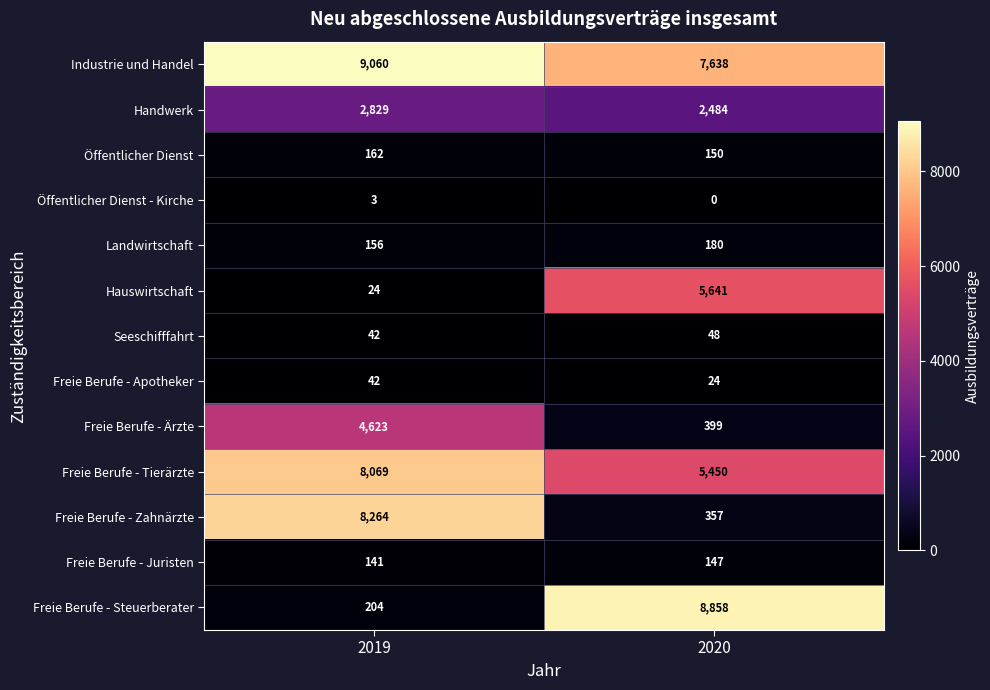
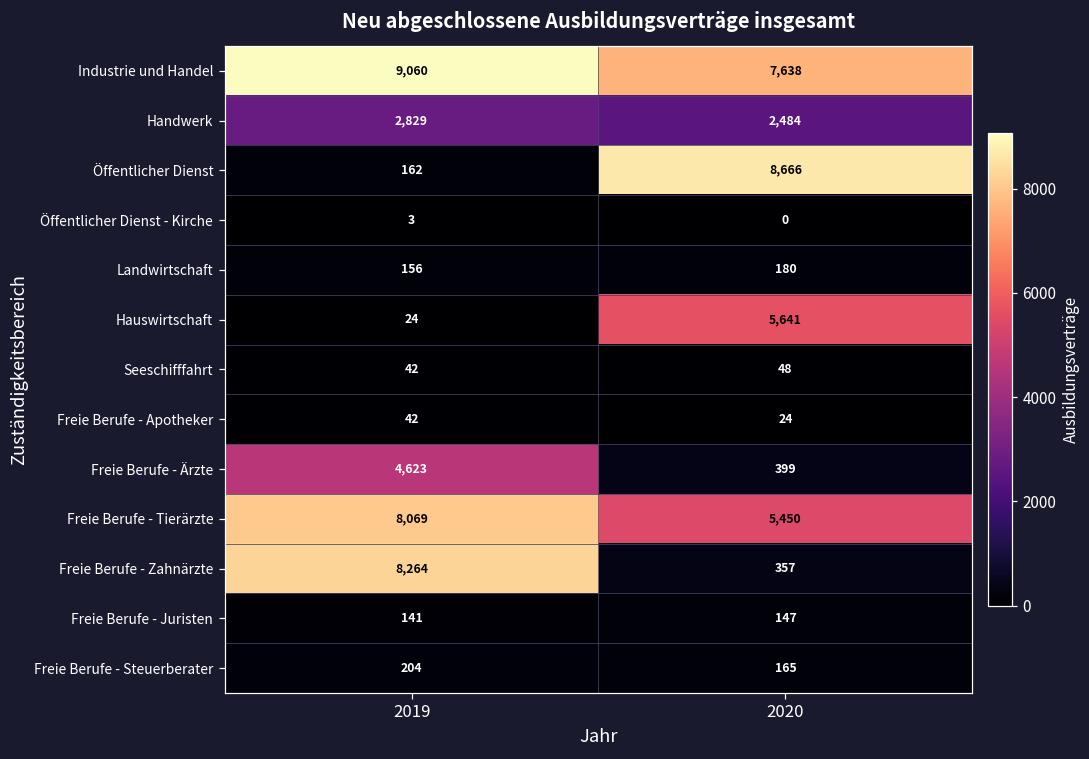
  {
    "Industrie und Handel": {
      "2019": "9,060",
      "2020": "7,638"
    },
    "Handwerk": {
      "2019": "2,829",
      "2020": "2,484"
    },
    "Öffentlicher Dienst": {
      "2019": "162",
-     "2020": "150"
+     "2020": "8,666"
    },
    "Öffentlicher Dienst - Kirche": {
      "2019": "3",
      "2020": "0"
    },
    "Landwirtschaft": {
      "2019": "156",
      "2020": "180"
    },
    "Hauswirtschaft": {
      "2019": "24",
      "2020": "5,641"
    },
    "Seeschifffahrt": {
      "2019": "42",
      "2020": "48"
    },
    "Freie Berufe - Apotheker": {
      "2019": "42",
      "2020": "24"
    },
    "Freie Berufe - Ärzte": {
      "2019": "4,623",
      "2020": "399"
    },
    "Freie Berufe - Tierärzte": {
      "2019": "8,069",
      "2020": "5,450"
    },
    "Freie Berufe - Zahnärzte": {
      "2019": "8,264",
      "2020": "357"
    },
    "Freie Berufe - Juristen": {
      "2019": "141",
      "2020": "147"
    },
    "Freie Berufe - Steuerberater": {
      "2019": "204",
-     "2020": "8,858"
+     "2020": "165"
    }
  }
